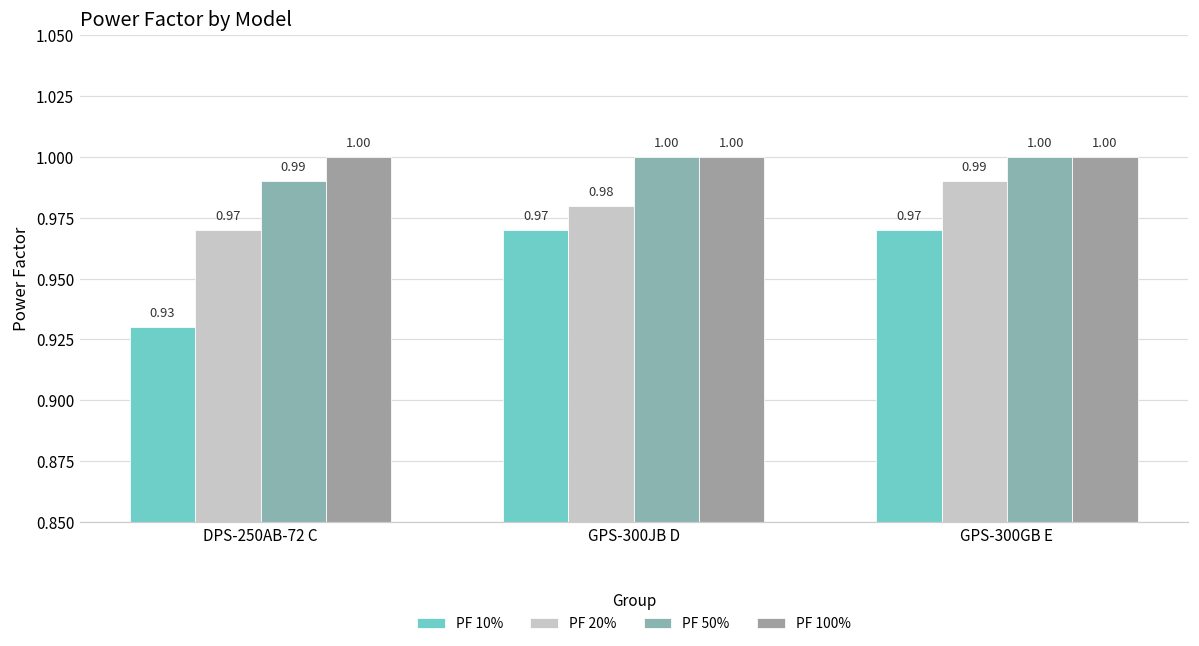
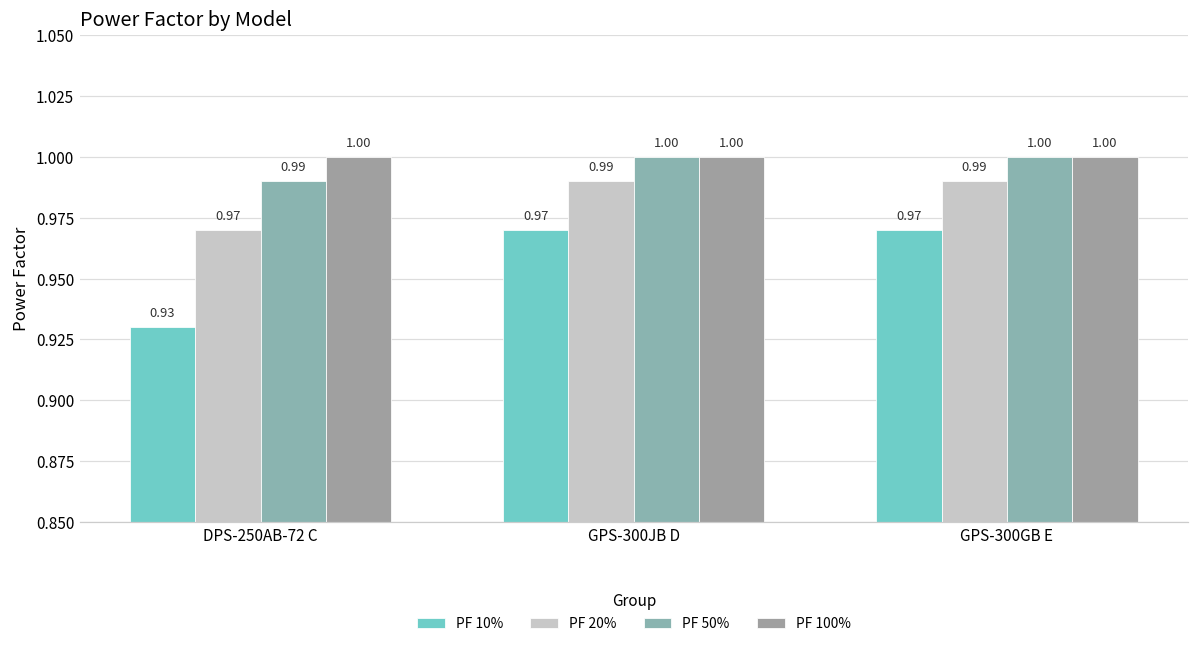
  {
    "PF 20%": {
      "DPS-250AB-72 C": 0.97,
-     "GPS-300JB D": 0.98,
+     "GPS-300JB D": 0.99,
      "GPS-300GB E": 0.99
    }
  }
